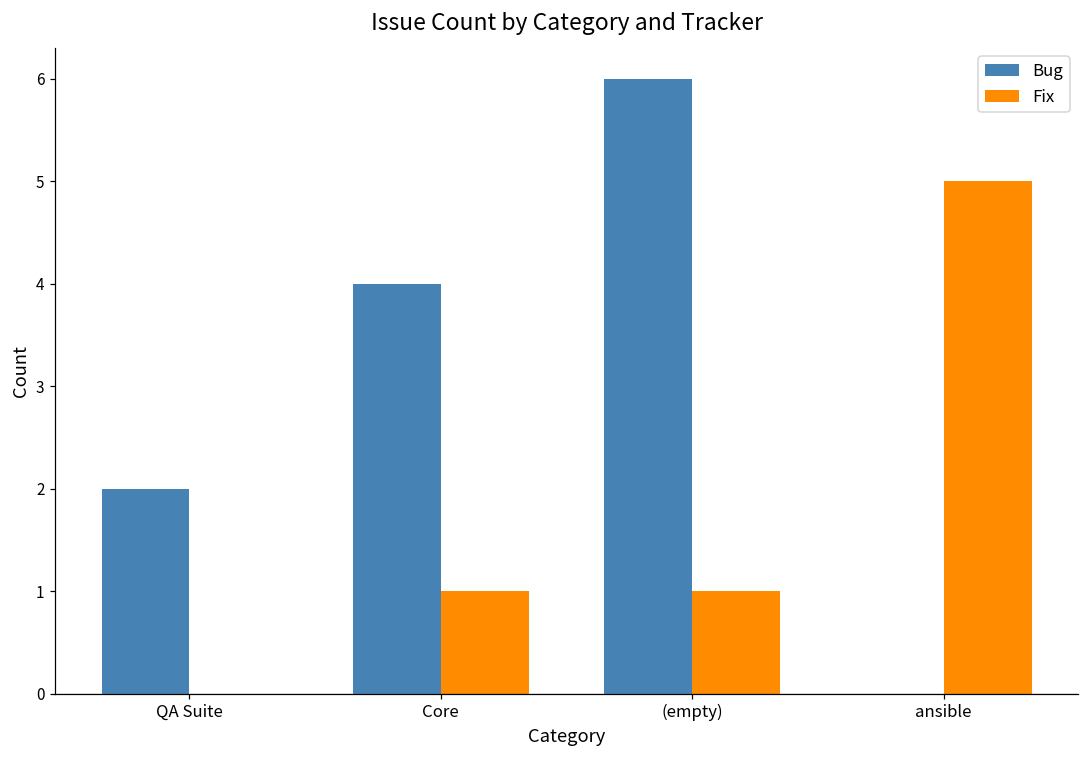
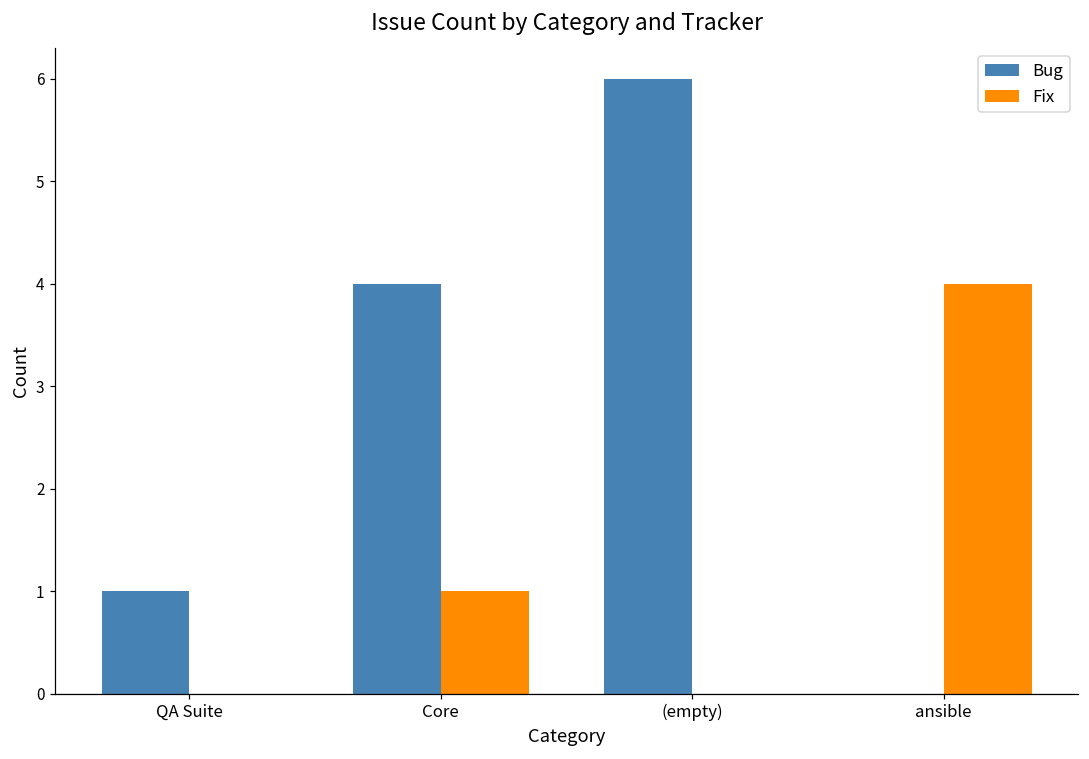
  {
    "Bug": {
-     "QA Suite": 2,
+     "QA Suite": 1,
      "Core": 4,
      "(empty)": 6,
      "ansible": 0
    },
    "Fix": {
      "QA Suite": 0,
      "Core": 1,
-     "(empty)": 1,
-     "ansible": 5
+     "(empty)": 0,
+     "ansible": 4
    }
  }
